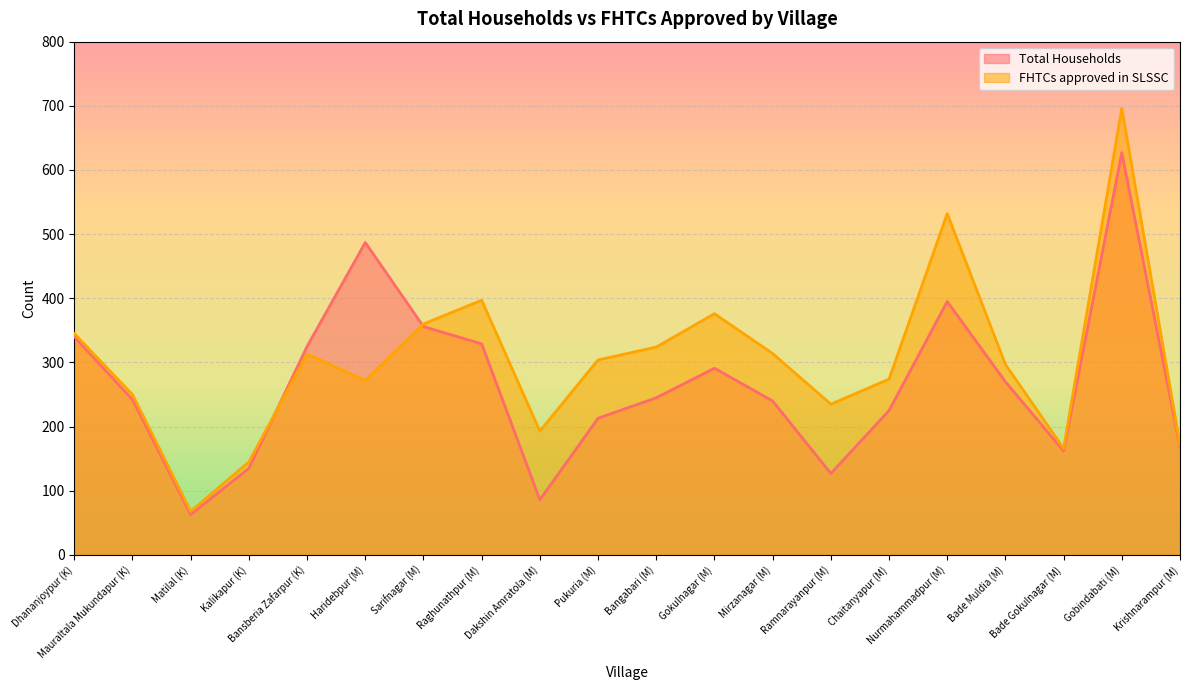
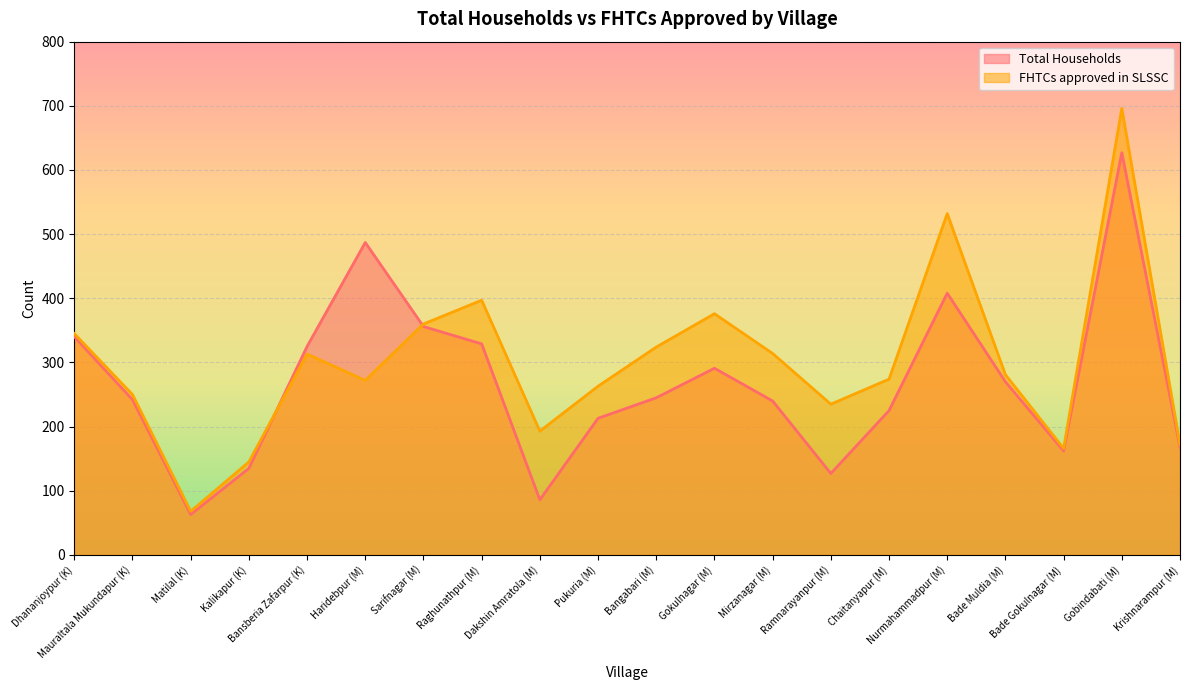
  {
    "Total Households": {
      "Dhananjoypur (K)": 340,
      "Mauraltala Mukundapur (K)": 240,
      "Matilal (K)": 60,
      "Kalikapur (K)": 140,
      "Bansberia Zafarpur (K)": 330,
      "Haridebpur (M)": 490,
      "Raghunathpur (M)": 330,
      "Dakshin Amratola (M)": 90,
      "Pukuria (M)": 210,
      "Bangabari (M)": 250,
      "Gokulnagar (M)": 290,
      "Mirzanagar (M)": 240,
      "Ramnarayanpur (M)": 130,
      "Chaitanyapur (M)": 230,
-     "Nurmahammadpur (M)": 400,
+     "Nurmahammadpur (M)": 410,
      "Bade Muldia (M)": 270,
      "Bade Gokulnagar (M)": 160,
      "Gobindabati (M)": 630,
      "Krishnarampur (M)": 170
    },
    "FHTCs approved in SLSSC": {
      "Dhananjoypur (K)": 350,
      "Mauraltala Mukundapur (K)": 250,
      "Matilal (K)": 70,
      "Kalikapur (K)": 150,
      "Bansberia Zafarpur (K)": 310,
      "Haridebpur (M)": 270,
      "Raghunathpur (M)": 400,
      "Dakshin Amratola (M)": 190,
-     "Pukuria (M)": 300,
+     "Pukuria (M)": 260,
      "Bangabari (M)": 320,
      "Gokulnagar (M)": 380,
      "Mirzanagar (M)": 310,
      "Ramnarayanpur (M)": 240,
      "Chaitanyapur (M)": 270,
      "Nurmahammadpur (M)": 530,
-     "Bade Muldia (M)": 300,
+     "Bade Muldia (M)": 280,
      "Bade Gokulnagar (M)": 170,
      "Gobindabati (M)": 700,
      "Krishnarampur (M)": 170
    }
  }
